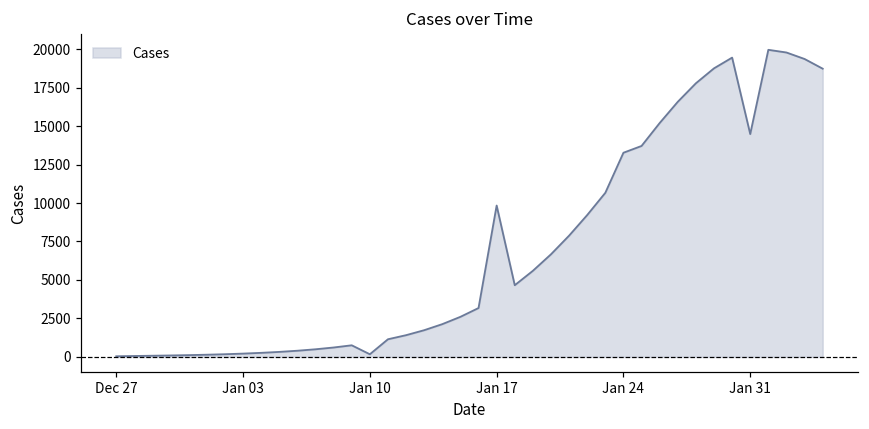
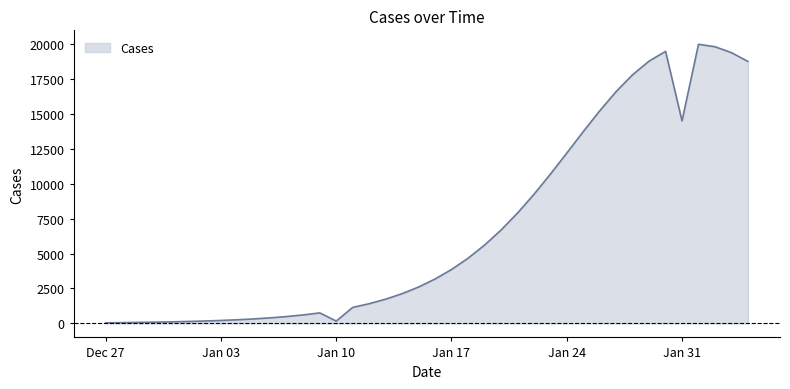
  {
    "Dec 27": 0,
    "Jan 03": 200,
    "Jan 10": 200,
-   "Jan 17": 9800,
-   "Jan 24": 13300,
+   "Jan 17": 3900,
+   "Jan 24": 12200,
    "Jan 31": 14500
  }
